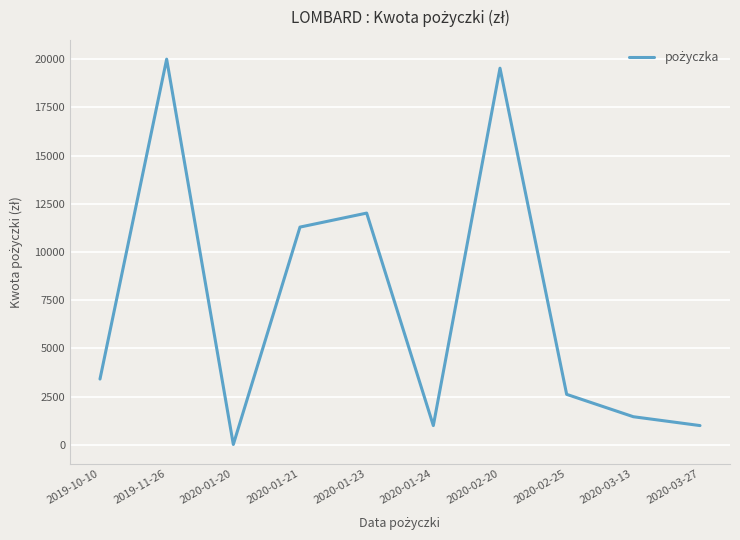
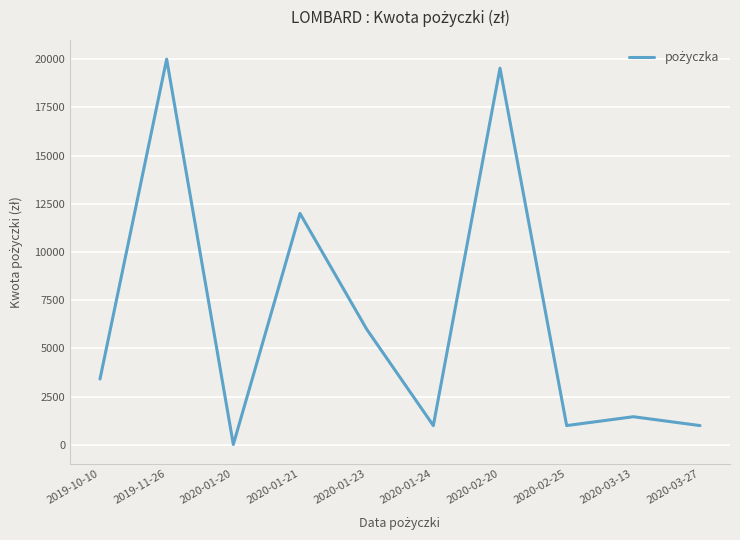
  {
    "2019-10-10": 3400,
    "2019-11-26": 20000,
    "2020-01-20": 0,
-   "2020-01-21": 11300,
-   "2020-01-23": 12000,
+   "2020-01-21": 12000,
+   "2020-01-23": 6000,
    "2020-01-24": 1000,
    "2020-02-20": 19500,
-   "2020-02-25": 2600,
+   "2020-02-25": 1000,
    "2020-03-13": 1500,
    "2020-03-27": 1000
  }
